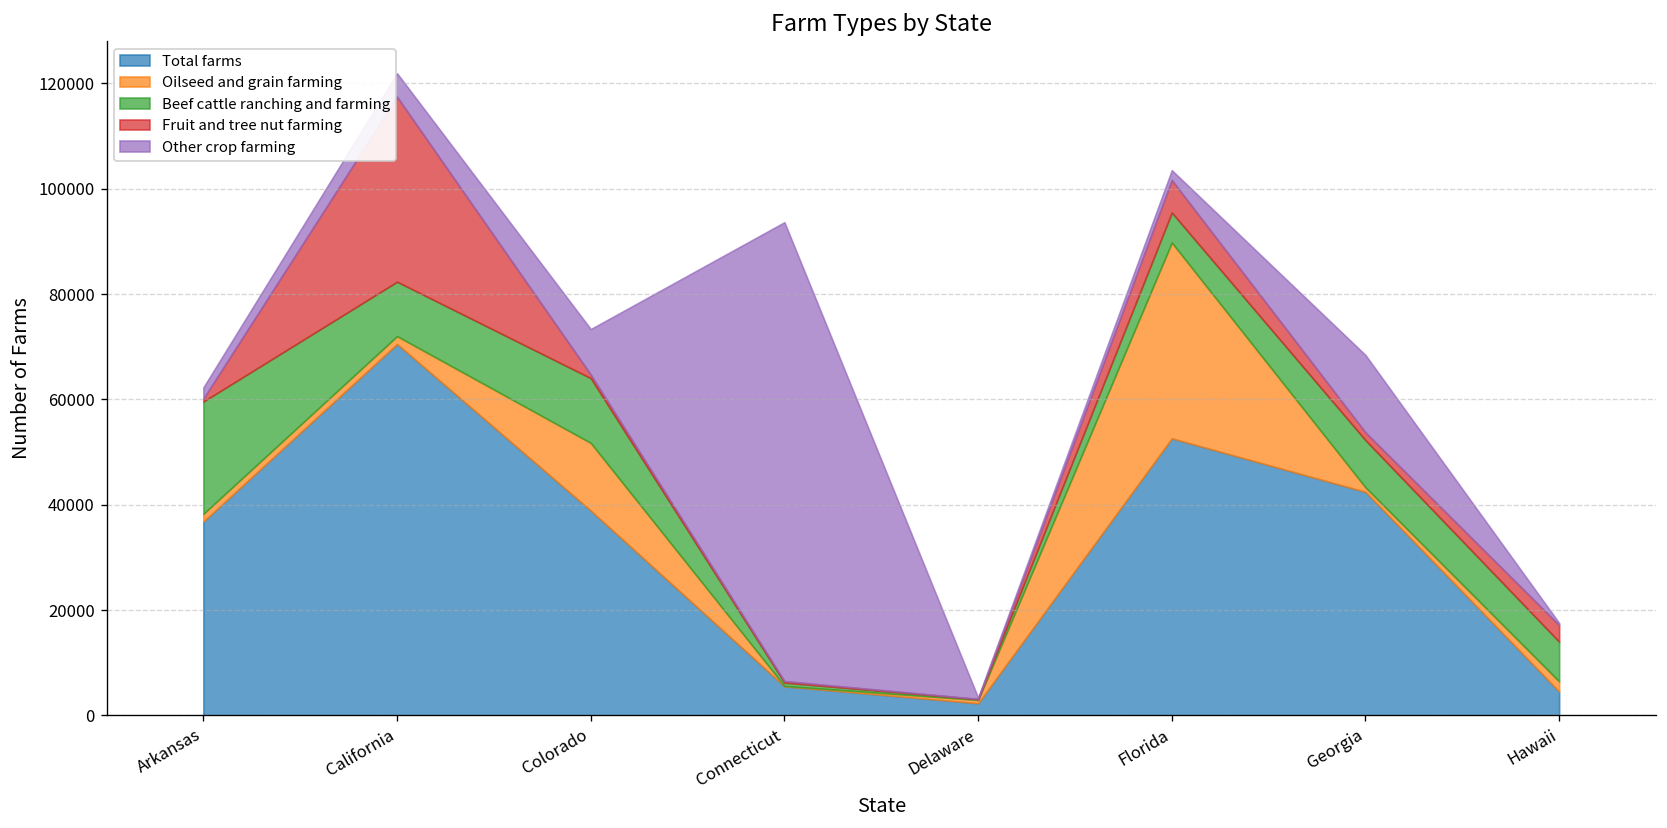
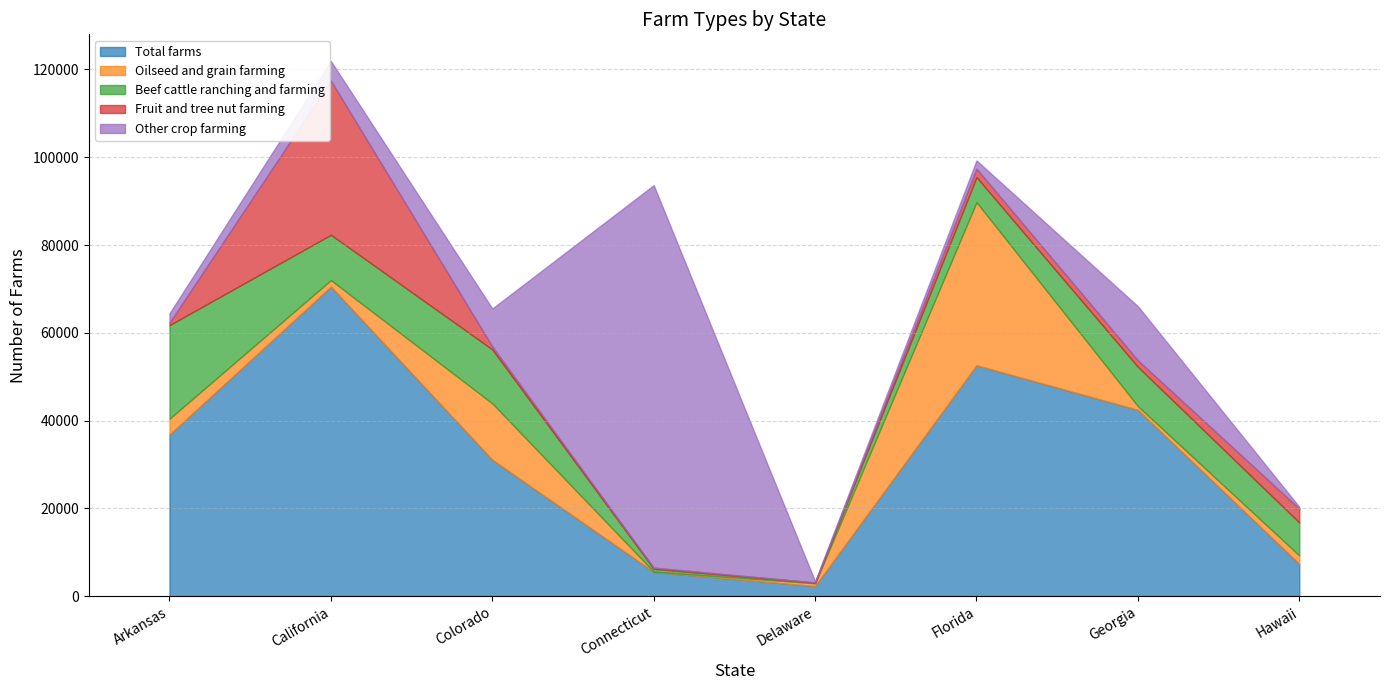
  {
    "Total farms": {
      "Arkansas": 37000,
      "California": 71000,
-     "Colorado": 39000,
+     "Colorado": 31000,
      "Delaware": 2000,
      "Florida": 53000,
      "Georgia": 42000,
-     "Hawaii": 5000
+     "Hawaii": 7000
    },
    "Oilseed and grain farming": {
-     "Arkansas": 1000,
+     "Arkansas": 4000,
      "California": 1000,
      "Colorado": 13000,
      "Florida": 37000,
      "Georgia": 1000,
      "Hawaii": 2000
    },
    "Beef cattle ranching and farming": {
      "California": 10000,
      "Colorado": 12000,
      "Florida": 6000,
      "Georgia": 9000,
      "Hawaii": 8000
    },
    "Fruit and tree nut farming": {
      "California": 35000,
      "Colorado": 1000,
-     "Florida": 6000,
+     "Florida": 2000,
      "Georgia": 1000
    },
    "Other crop farming": {
      "Arkansas": 2000,
      "California": 4000,
      "Colorado": 9000,
      "Connecticut": 87000,
      "Florida": 2000,
-     "Georgia": 15000
+     "Georgia": 12000
    }
  }
